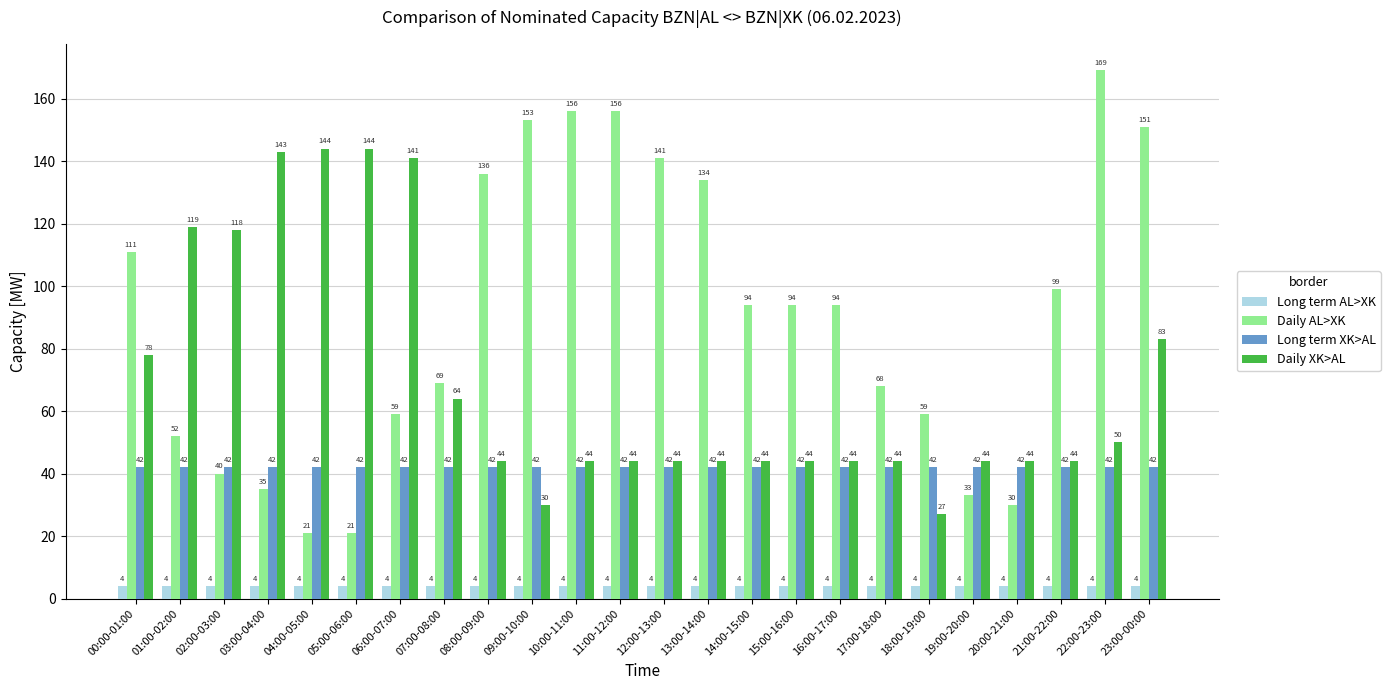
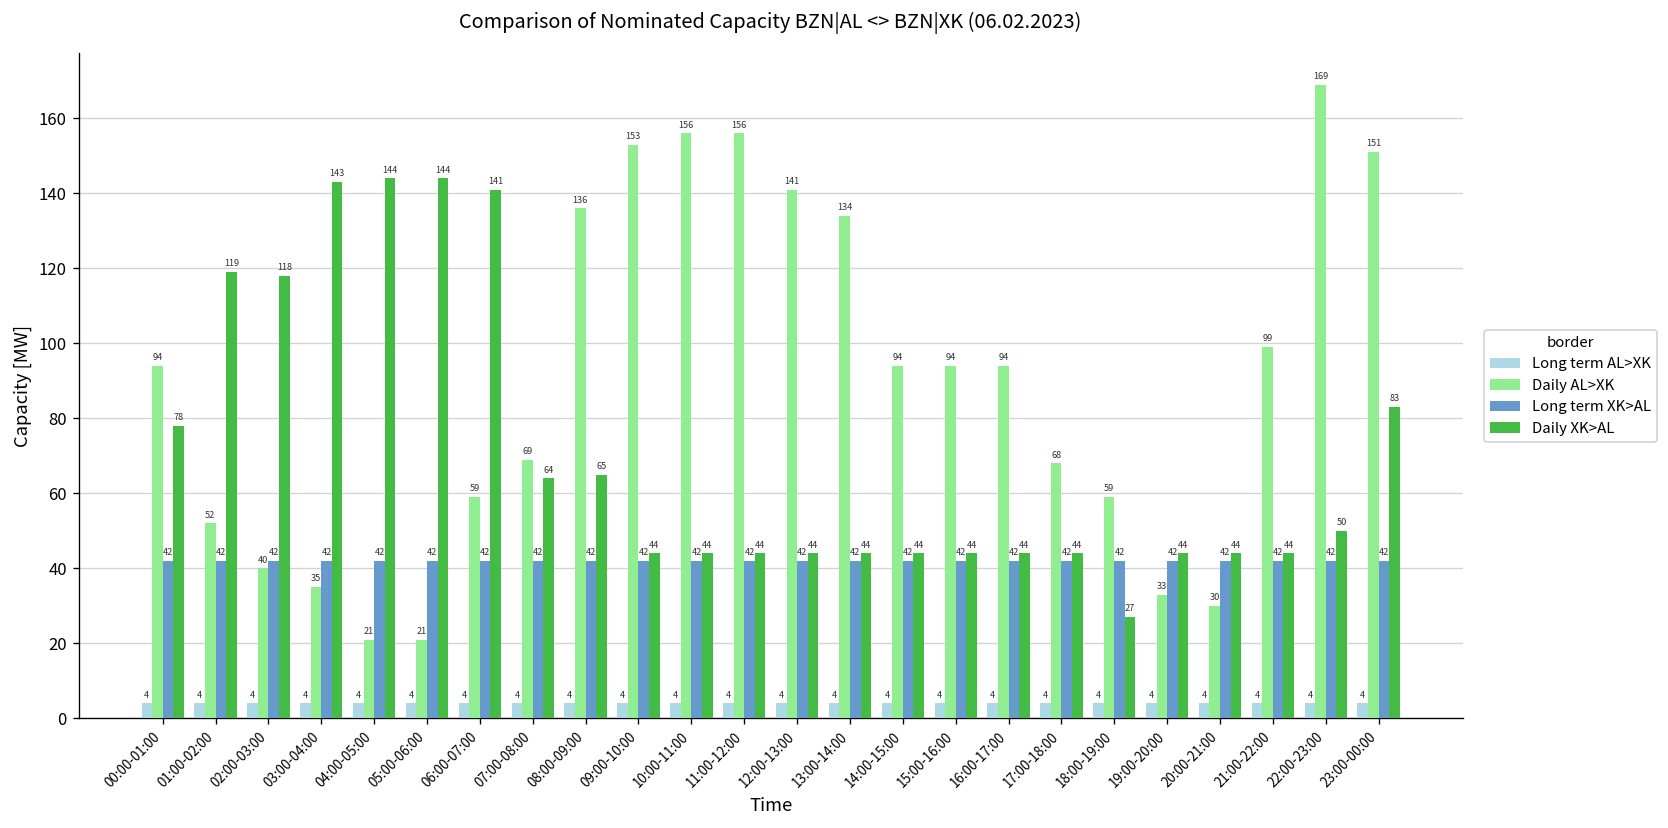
  {
    "Long term AL>XK": {
      "00:00-01:00": 4,
      "01:00-02:00": 4,
      "02:00-03:00": 4,
      "03:00-04:00": 4,
      "04:00-05:00": 4,
      "05:00-06:00": 4,
      "06:00-07:00": 4,
      "07:00-08:00": 4,
      "08:00-09:00": 4,
      "09:00-10:00": 4,
      "10:00-11:00": 4,
      "11:00-12:00": 4,
      "12:00-13:00": 4,
      "13:00-14:00": 4,
      "14:00-15:00": 4,
      "15:00-16:00": 4,
      "16:00-17:00": 4,
      "17:00-18:00": 4,
      "18:00-19:00": 4,
      "19:00-20:00": 4,
      "20:00-21:00": 4,
      "21:00-22:00": 4,
      "22:00-23:00": 4,
      "23:00-00:00": 4
    },
    "Daily AL>XK": {
-     "00:00-01:00": 111,
+     "00:00-01:00": 94,
      "01:00-02:00": 52,
      "02:00-03:00": 40,
      "03:00-04:00": 35,
      "04:00-05:00": 21,
      "05:00-06:00": 21,
      "06:00-07:00": 59,
      "07:00-08:00": 69,
      "08:00-09:00": 136,
      "09:00-10:00": 153,
      "10:00-11:00": 156,
      "11:00-12:00": 156,
      "12:00-13:00": 141,
      "13:00-14:00": 134,
      "14:00-15:00": 94,
      "15:00-16:00": 94,
      "16:00-17:00": 94,
      "17:00-18:00": 68,
      "18:00-19:00": 59,
      "19:00-20:00": 33,
      "20:00-21:00": 30,
      "21:00-22:00": 99,
      "22:00-23:00": 169,
      "23:00-00:00": 151
    },
    "Long term XK>AL": {
      "00:00-01:00": 42,
      "01:00-02:00": 42,
      "02:00-03:00": 42,
      "03:00-04:00": 42,
      "04:00-05:00": 42,
      "05:00-06:00": 42,
      "06:00-07:00": 42,
      "07:00-08:00": 42,
      "08:00-09:00": 42,
      "09:00-10:00": 42,
      "10:00-11:00": 42,
      "11:00-12:00": 42,
      "12:00-13:00": 42,
      "13:00-14:00": 42,
      "14:00-15:00": 42,
      "15:00-16:00": 42,
      "16:00-17:00": 42,
      "17:00-18:00": 42,
      "18:00-19:00": 42,
      "19:00-20:00": 42,
      "20:00-21:00": 42,
      "21:00-22:00": 42,
      "22:00-23:00": 42,
      "23:00-00:00": 42
    },
    "Daily XK>AL": {
      "00:00-01:00": 78,
      "01:00-02:00": 119,
      "02:00-03:00": 118,
      "03:00-04:00": 143,
      "04:00-05:00": 144,
      "05:00-06:00": 144,
      "06:00-07:00": 141,
      "07:00-08:00": 64,
-     "08:00-09:00": 44,
-     "09:00-10:00": 30,
+     "08:00-09:00": 65,
+     "09:00-10:00": 44,
      "10:00-11:00": 44,
      "11:00-12:00": 44,
      "12:00-13:00": 44,
      "13:00-14:00": 44,
      "14:00-15:00": 44,
      "15:00-16:00": 44,
      "16:00-17:00": 44,
      "17:00-18:00": 44,
      "18:00-19:00": 27,
      "19:00-20:00": 44,
      "20:00-21:00": 44,
      "21:00-22:00": 44,
      "22:00-23:00": 50,
      "23:00-00:00": 83
    }
  }
